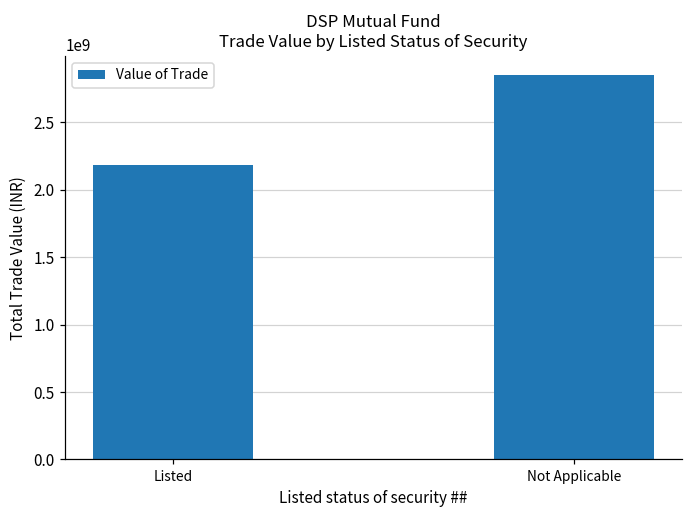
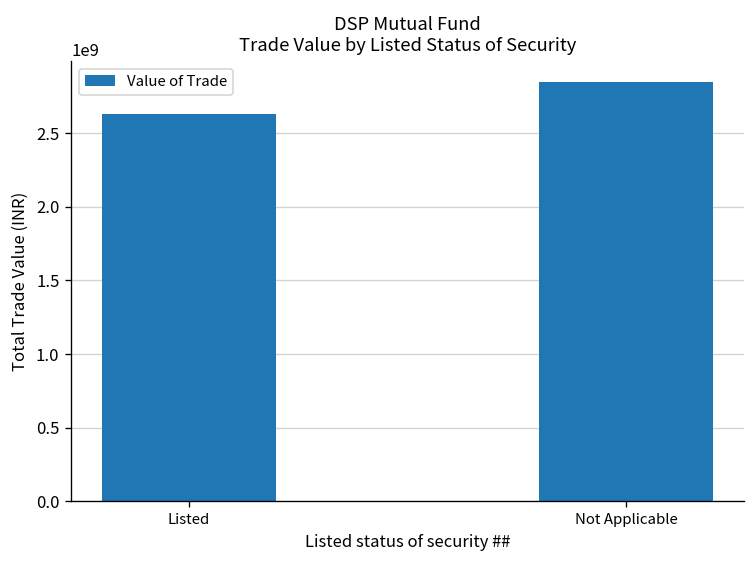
  {
-   "Listed": 2180000000,
+   "Listed": 2630000000,
    "Not Applicable": 2850000000
  }
